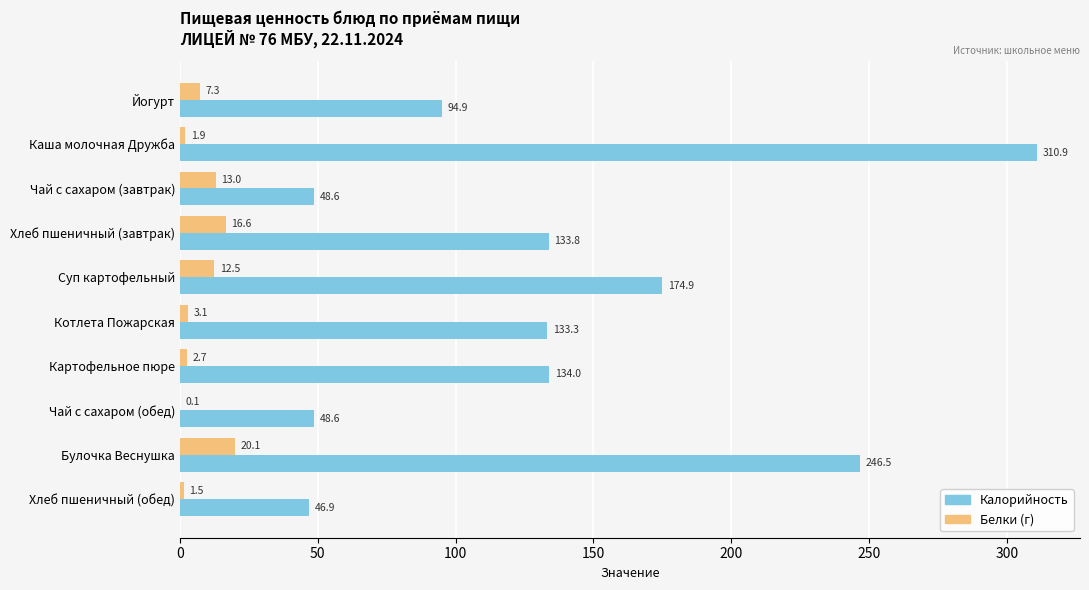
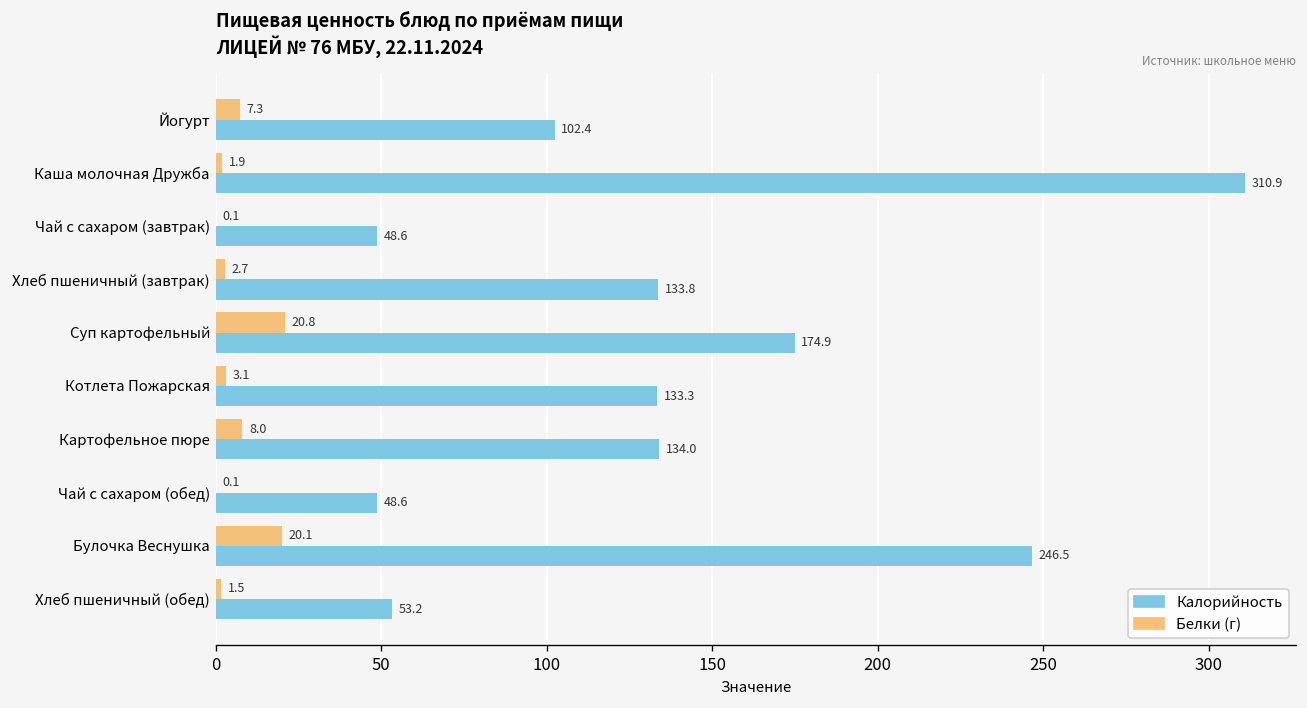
  {
    "Калорийность": {
-     "Йогурт": 94.9,
+     "Йогурт": 102.4,
      "Каша молочная Дружба": 310.9,
      "Чай с сахаром (завтрак)": 48.6,
      "Хлеб пшеничный (завтрак)": 133.8,
      "Суп картофельный": 174.9,
      "Котлета Пожарская": 133.3,
      "Картофельное пюре": 134.0,
      "Чай с сахаром (обед)": 48.6,
      "Булочка Веснушка": 246.5,
-     "Хлеб пшеничный (обед)": 46.9
+     "Хлеб пшеничный (обед)": 53.2
    },
    "Белки (г)": {
      "Йогурт": 7.3,
      "Каша молочная Дружба": 1.9,
-     "Чай с сахаром (завтрак)": 13.0,
-     "Хлеб пшеничный (завтрак)": 16.6,
-     "Суп картофельный": 12.5,
+     "Чай с сахаром (завтрак)": 0.1,
+     "Хлеб пшеничный (завтрак)": 2.7,
+     "Суп картофельный": 20.8,
      "Котлета Пожарская": 3.1,
-     "Картофельное пюре": 2.7,
+     "Картофельное пюре": 8.0,
      "Чай с сахаром (обед)": 0.1,
      "Булочка Веснушка": 20.1,
      "Хлеб пшеничный (обед)": 1.5
    }
  }
